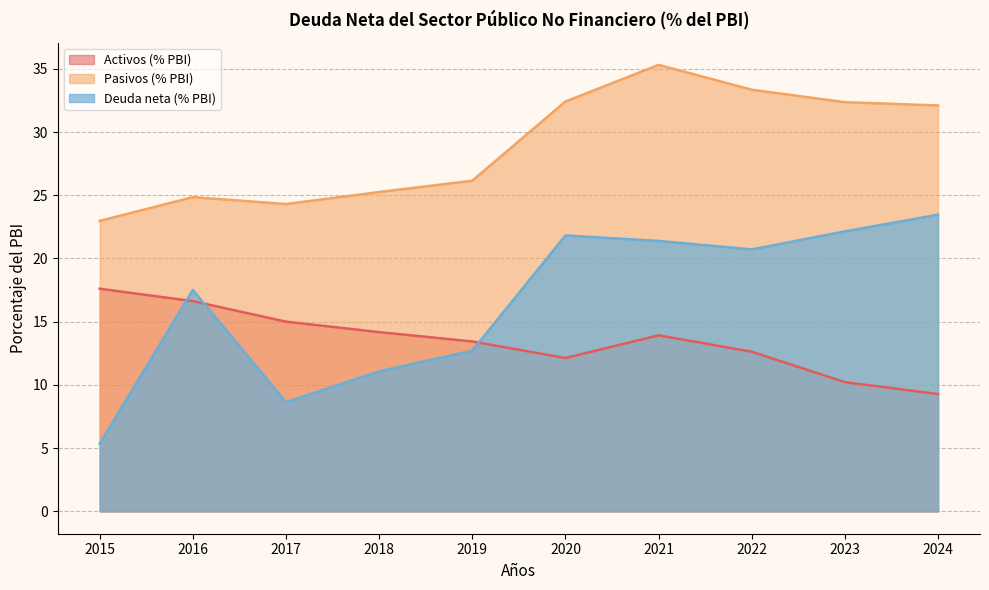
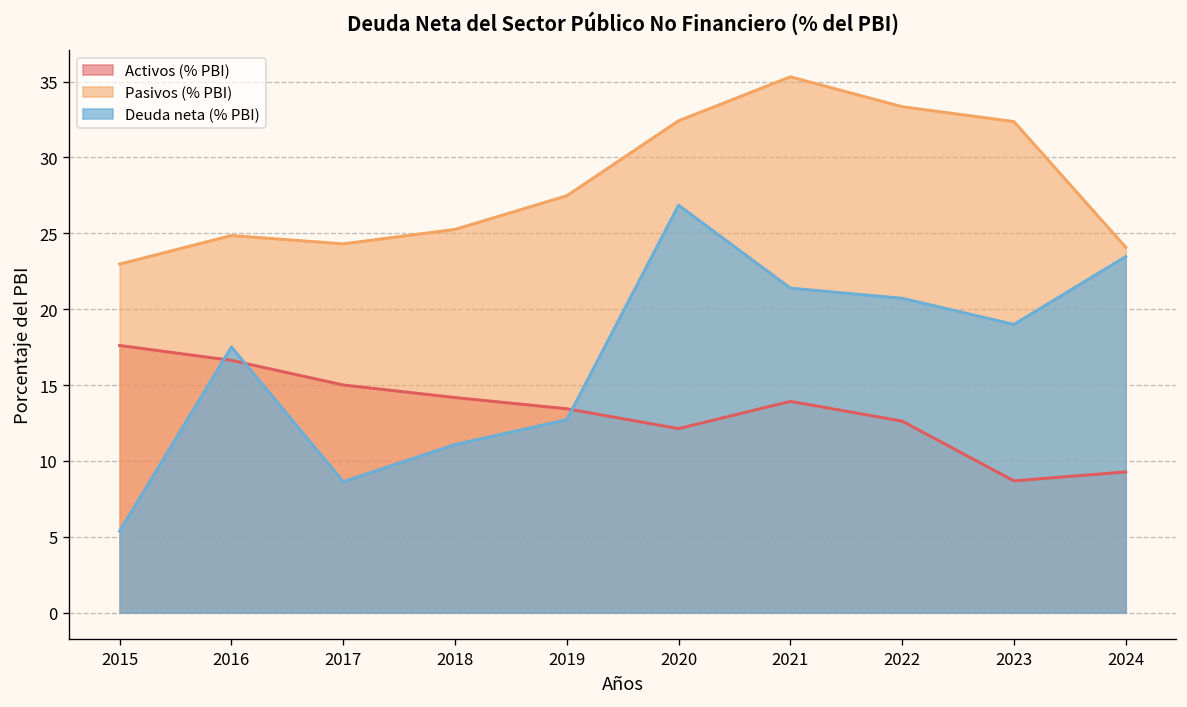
  {
    "Activos (% PBI)": {
      "2015": 17.6,
      "2016": 16.6,
      "2017": 15.0,
      "2018": 14.2,
      "2019": 13.4,
      "2020": 12.1,
      "2021": 13.9,
      "2022": 12.6,
-     "2023": 10.2,
+     "2023": 8.7,
      "2024": 9.3
    },
    "Pasivos (% PBI)": {
      "2015": 23.0,
      "2016": 24.9,
      "2017": 24.3,
      "2018": 25.3,
-     "2019": 26.2,
+     "2019": 27.5,
      "2020": 32.4,
      "2021": 35.3,
      "2022": 33.3,
      "2023": 32.4,
-     "2024": 32.1
+     "2024": 24.1
    },
    "Deuda neta (% PBI)": {
      "2015": 5.4,
      "2016": 17.5,
      "2017": 8.6,
      "2018": 11.1,
      "2019": 12.7,
-     "2020": 21.8,
+     "2020": 26.9,
      "2021": 21.4,
      "2022": 20.7,
-     "2023": 22.1,
+     "2023": 19.0,
      "2024": 23.5
    }
  }
